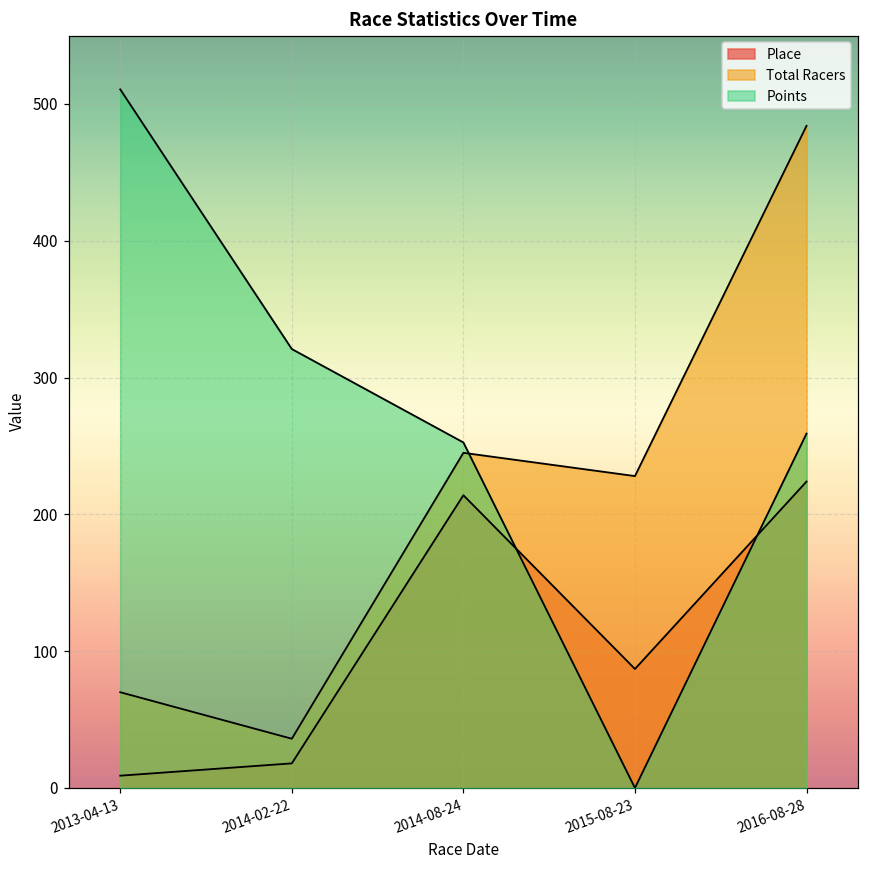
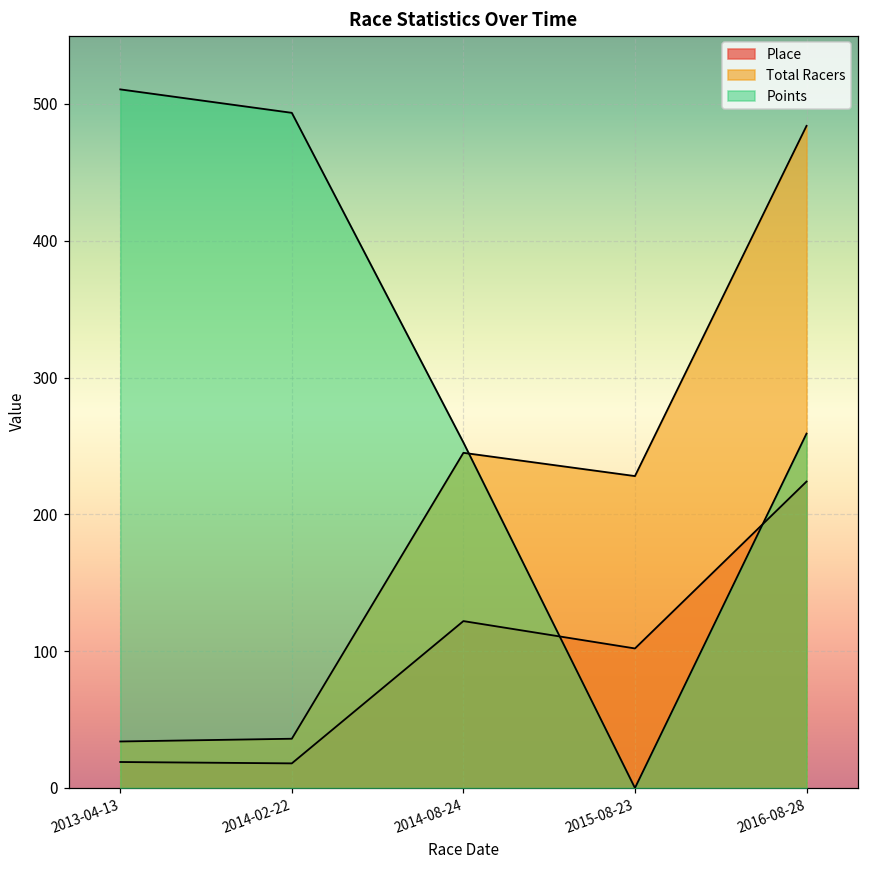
  {
    "Place": {
-     "2013-04-13": 9,
+     "2013-04-13": 19,
      "2014-02-22": 18,
-     "2014-08-24": 214,
-     "2015-08-23": 87,
+     "2014-08-24": 122,
+     "2015-08-23": 102,
      "2016-08-28": 224
    },
    "Total Racers": {
-     "2013-04-13": 70,
+     "2013-04-13": 34,
      "2014-02-22": 36,
      "2014-08-24": 245,
      "2015-08-23": 228,
      "2016-08-28": 484
    },
    "Points": {
      "2013-04-13": 511,
-     "2014-02-22": 321,
+     "2014-02-22": 494,
      "2014-08-24": 253,
      "2015-08-23": 0,
      "2016-08-28": 259
    }
  }
